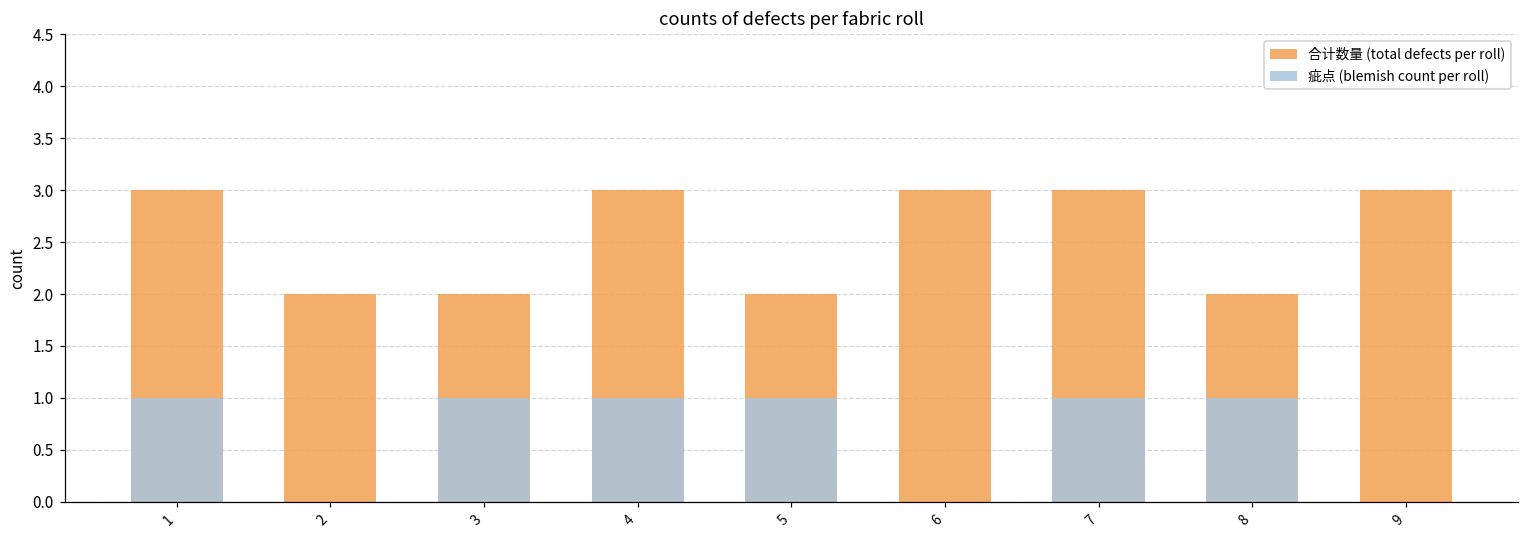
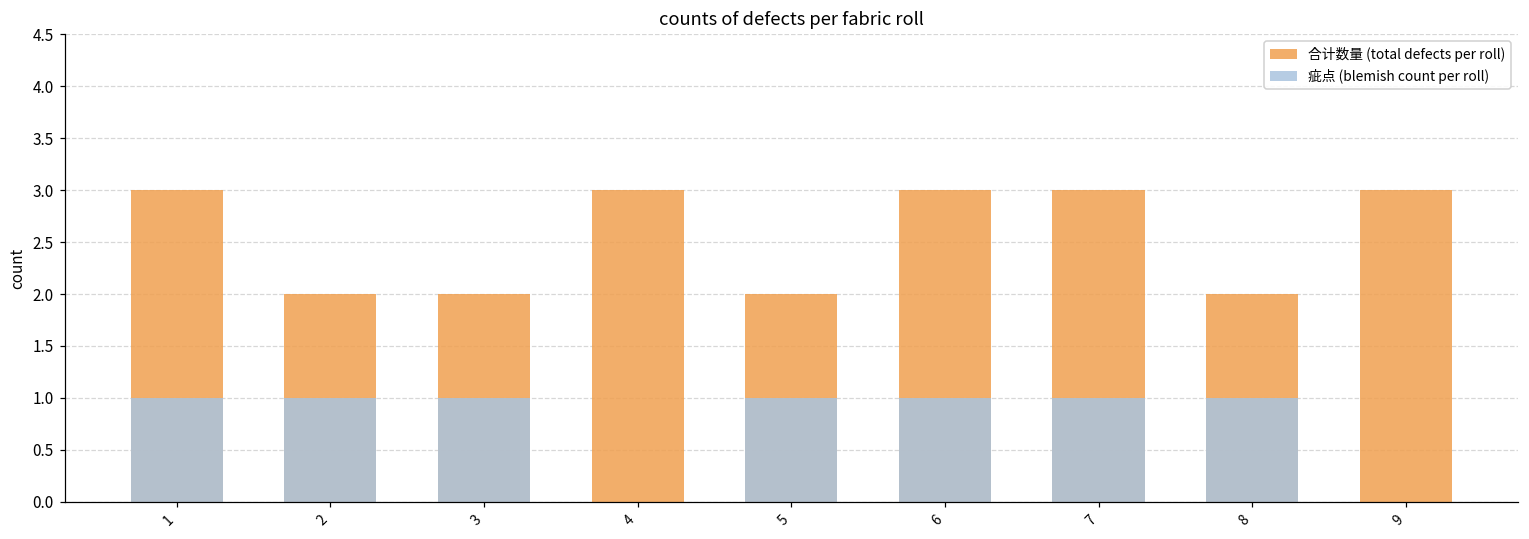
  {
    "合计数量 (total defects per roll)": {
      "1": 3,
      "2": 2,
      "3": 2,
      "4": 3,
      "5": 2,
      "6": 3,
      "7": 3,
      "8": 2,
      "9": 3
    },
    "疵点 (blemish count per roll)": {
-     "2": 0,
-     "4": 1,
-     "6": 0,
+     "2": 1,
+     "4": 0,
+     "6": 1,
      "9": 0
    }
  }
